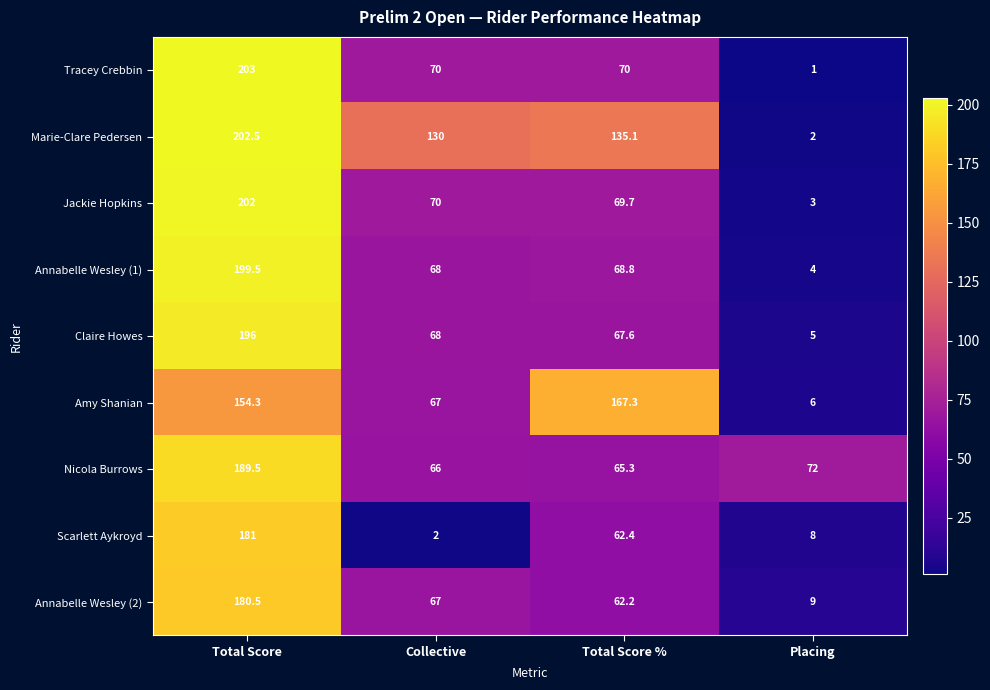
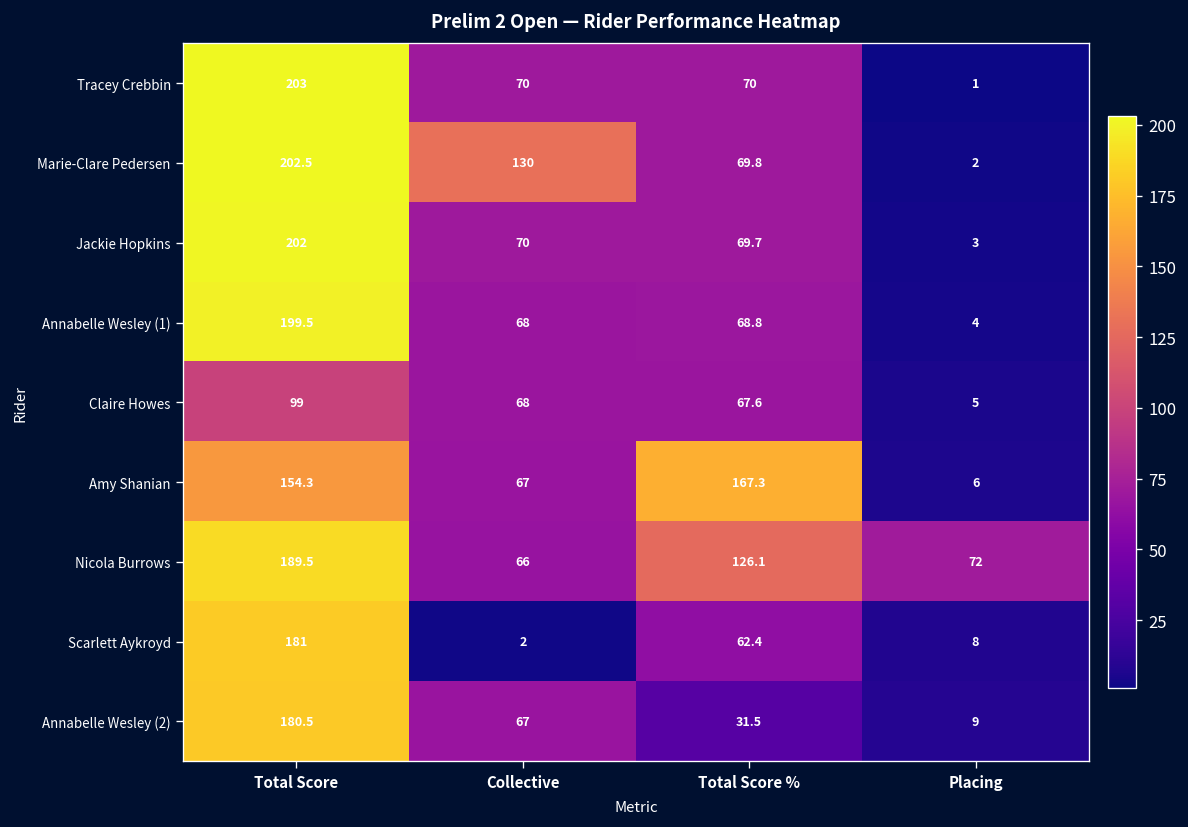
  {
    "Tracey Crebbin": {
      "Total Score": 203,
      "Collective": 70,
      "Total Score %": 70,
      "Placing": 1
    },
    "Marie-Clare Pedersen": {
      "Total Score": 202.5,
      "Collective": 130,
-     "Total Score %": 135.1,
+     "Total Score %": 69.8,
      "Placing": 2
    },
    "Jackie Hopkins": {
      "Total Score": 202,
      "Collective": 70,
      "Total Score %": 69.7,
      "Placing": 3
    },
    "Annabelle Wesley (1)": {
      "Total Score": 199.5,
      "Collective": 68,
      "Total Score %": 68.8,
      "Placing": 4
    },
    "Claire Howes": {
-     "Total Score": 196,
+     "Total Score": 99,
      "Collective": 68,
      "Total Score %": 67.6,
      "Placing": 5
    },
    "Amy Shanian": {
      "Total Score": 154.3,
      "Collective": 67,
      "Total Score %": 167.3,
      "Placing": 6
    },
    "Nicola Burrows": {
      "Total Score": 189.5,
      "Collective": 66,
-     "Total Score %": 65.3,
+     "Total Score %": 126.1,
      "Placing": 72
    },
    "Scarlett Aykroyd": {
      "Total Score": 181,
      "Collective": 2,
      "Total Score %": 62.4,
      "Placing": 8
    },
    "Annabelle Wesley (2)": {
      "Total Score": 180.5,
      "Collective": 67,
-     "Total Score %": 62.2,
+     "Total Score %": 31.5,
      "Placing": 9
    }
  }
